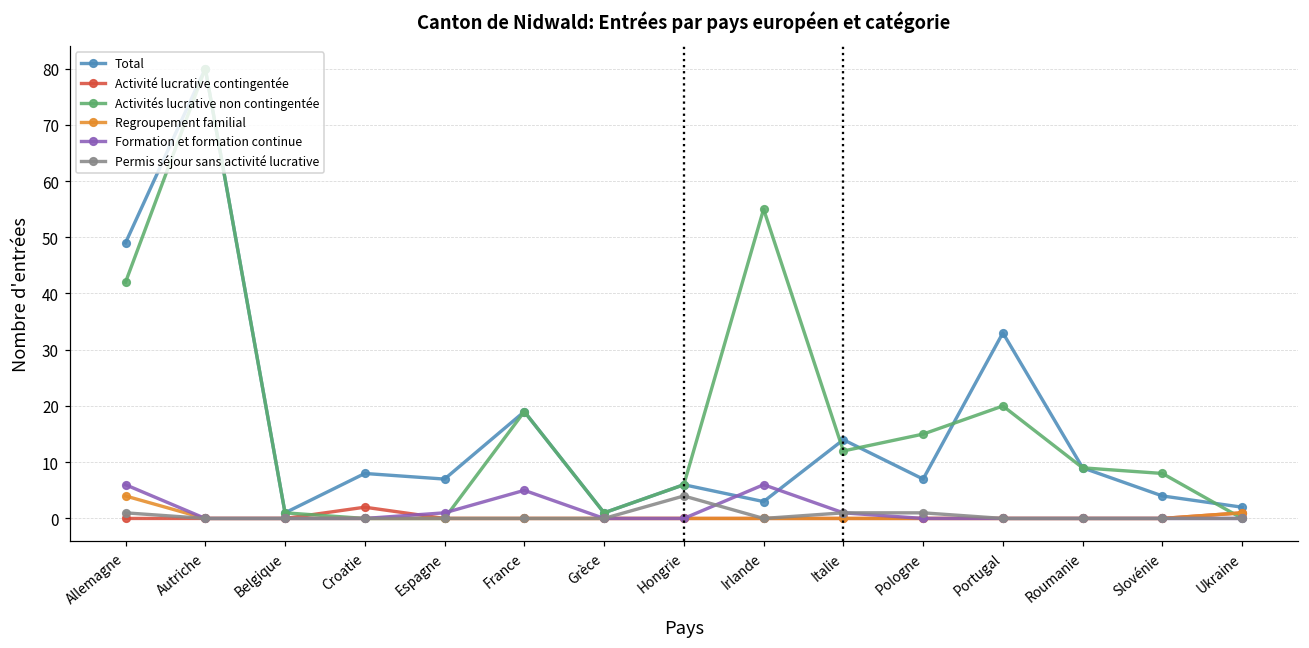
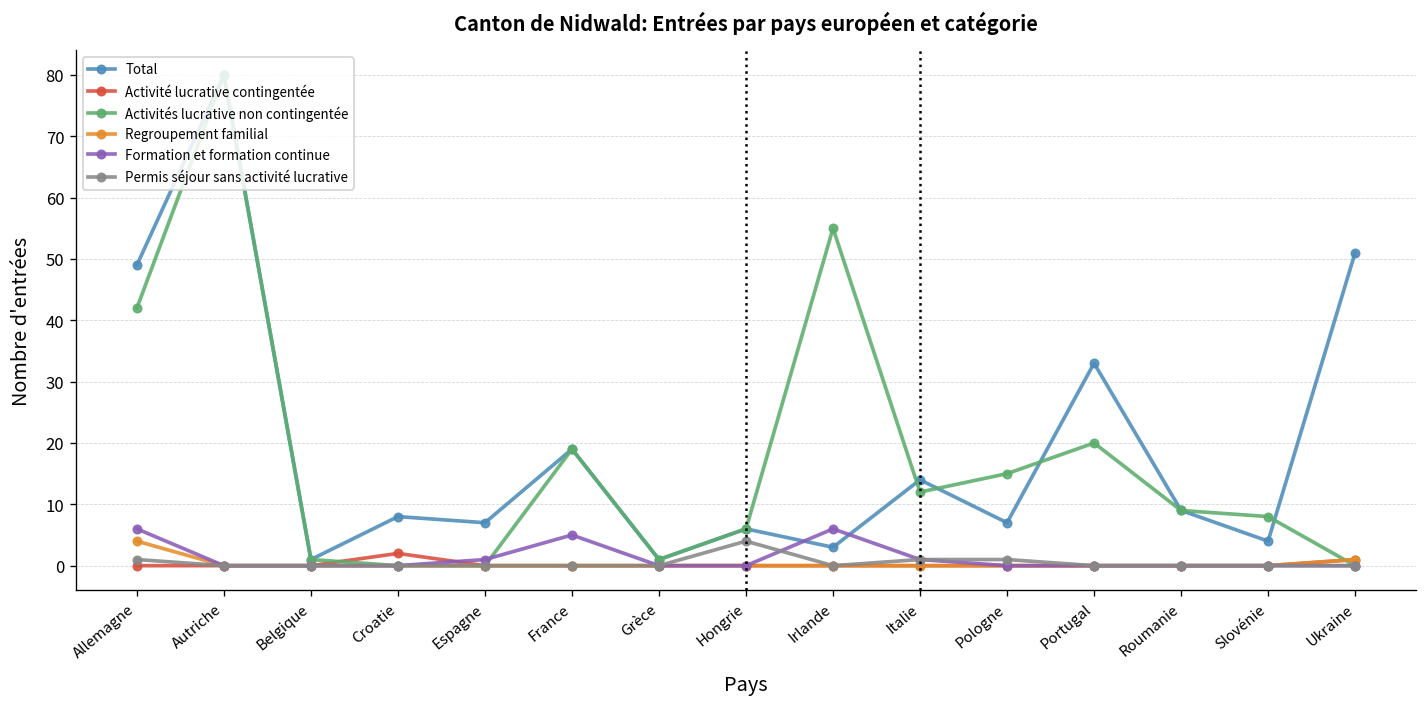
  {
    "Total": {
      "Allemagne": 49,
      "Croatie": 8,
      "Espagne": 7,
      "Irlande": 3,
      "Italie": 14,
      "Pologne": 7,
      "Portugal": 33,
      "Slovénie": 4,
-     "Ukraine": 2
+     "Ukraine": 51
    },
    "Activité lucrative contingentée": {
      "Allemagne": 0,
      "Croatie": 2
    },
    "Activités lucrative non contingentée": {
      "Allemagne": 42,
      "Irlande": 55,
      "Italie": 12,
      "Pologne": 15,
      "Portugal": 20,
      "Slovénie": 8
    },
    "Regroupement familial": {
      "Allemagne": 4
    },
    "Formation et formation continue": {
      "Allemagne": 6,
      "Espagne": 1,
      "France": 5,
      "Irlande": 6
    },
    "Permis séjour sans activité lucrative": {
      "Allemagne": 1,
      "Hongrie": 4,
      "Pologne": 1
    }
  }
